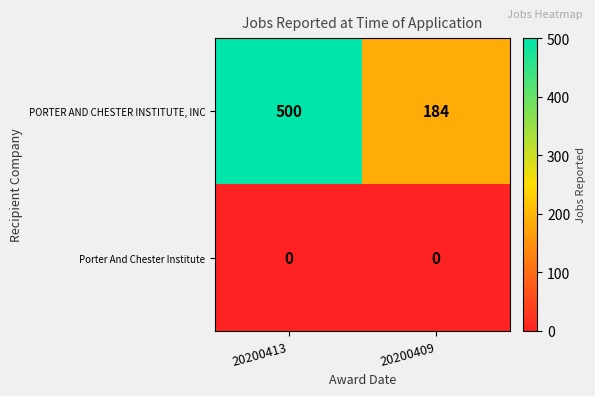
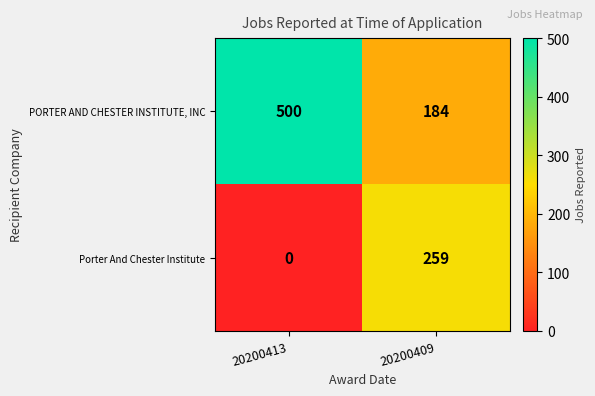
  {
    "PORTER AND CHESTER INSTITUTE, INC": {
      "20200413": 500,
      "20200409": 184
    },
    "Porter And Chester Institute": {
      "20200413": 0,
-     "20200409": 0
+     "20200409": 259
    }
  }
